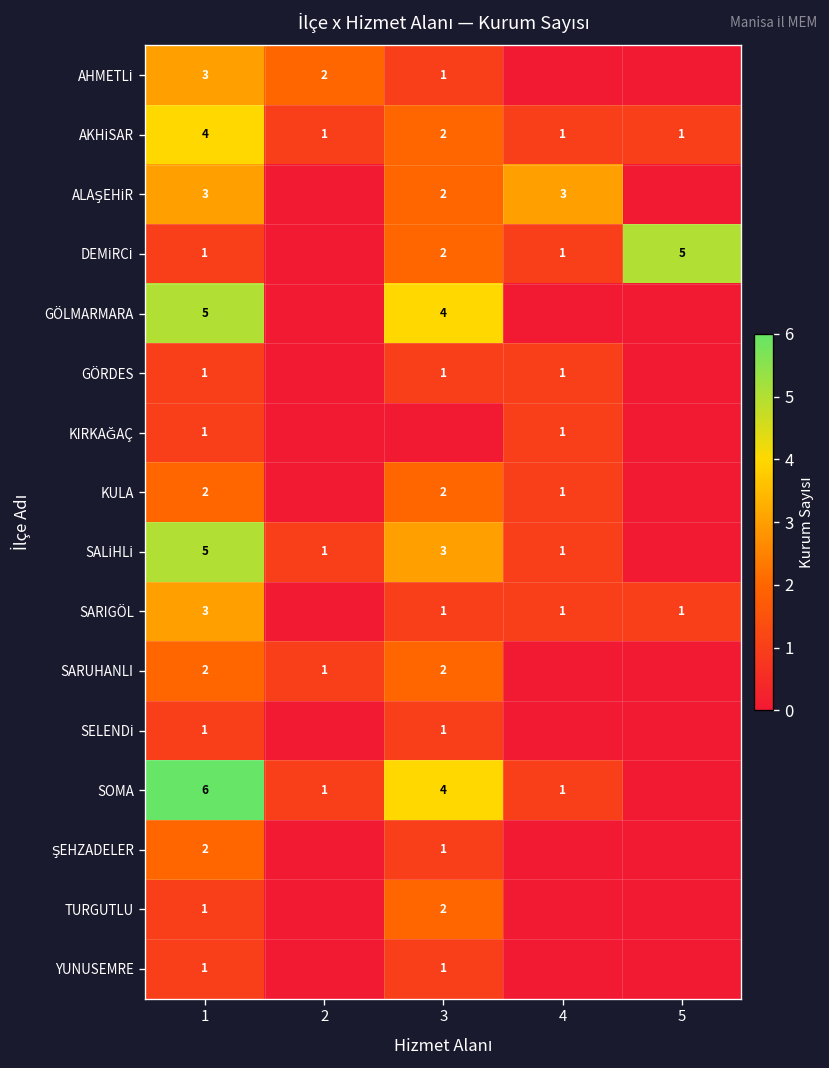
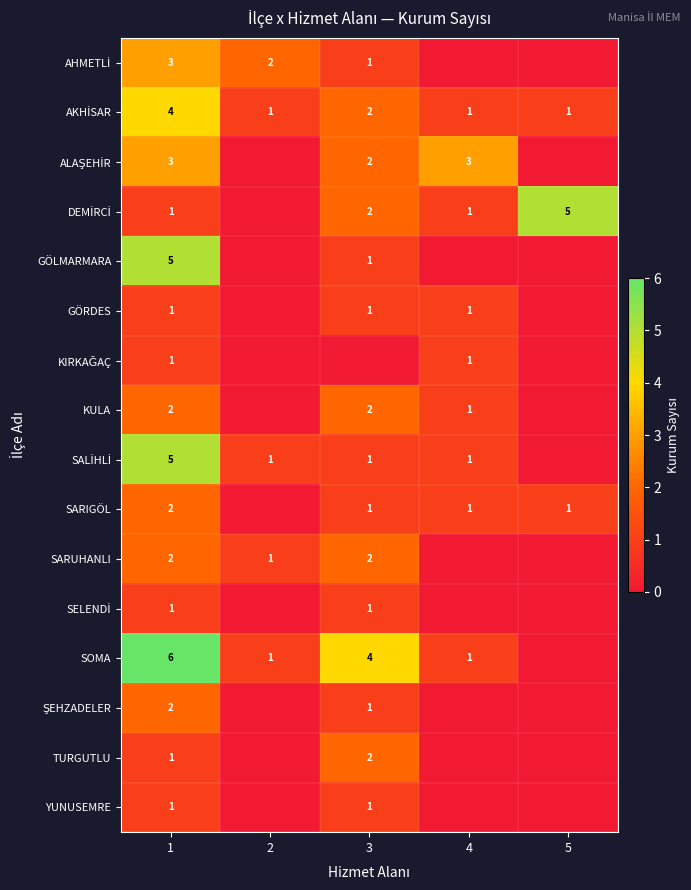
  {
    "AHMETLİ": {
      "1": 3,
      "2": 2,
      "3": 1
    },
    "AKHİSAR": {
      "1": 4,
      "2": 1,
      "3": 2,
      "4": 1,
      "5": 1
    },
    "ALAŞEHİR": {
      "1": 3,
      "3": 2,
      "4": 3
    },
    "DEMİRCİ": {
      "1": 1,
      "3": 2,
      "4": 1,
      "5": 5
    },
    "GÖLMARMARA": {
      "1": 5,
-     "3": 4
+     "3": 1
    },
    "GÖRDES": {
      "1": 1,
      "3": 1,
      "4": 1
    },
    "KIRKAĞAÇ": {
      "1": 1,
      "4": 1
    },
    "KULA": {
      "1": 2,
      "3": 2,
      "4": 1
    },
    "SALİHLİ": {
      "1": 5,
      "2": 1,
-     "3": 3,
+     "3": 1,
      "4": 1
    },
    "SARIGÖL": {
-     "1": 3,
+     "1": 2,
      "3": 1,
      "4": 1,
      "5": 1
    },
    "SARUHANLI": {
      "1": 2,
      "2": 1,
      "3": 2
    },
    "SELENDİ": {
      "1": 1,
      "3": 1
    },
    "SOMA": {
      "1": 6,
      "2": 1,
      "3": 4,
      "4": 1
    },
    "ŞEHZADELER": {
      "1": 2,
      "3": 1
    },
    "TURGUTLU": {
      "1": 1,
      "3": 2
    },
    "YUNUSEMRE": {
      "1": 1,
      "3": 1
    }
  }
